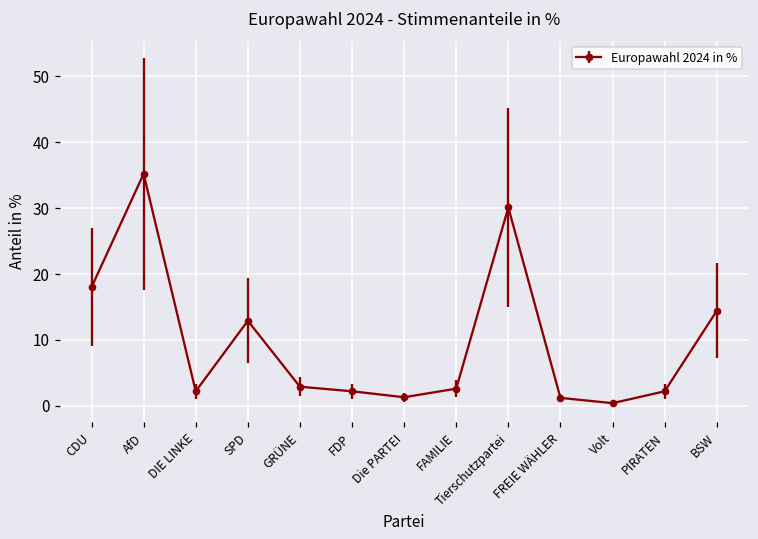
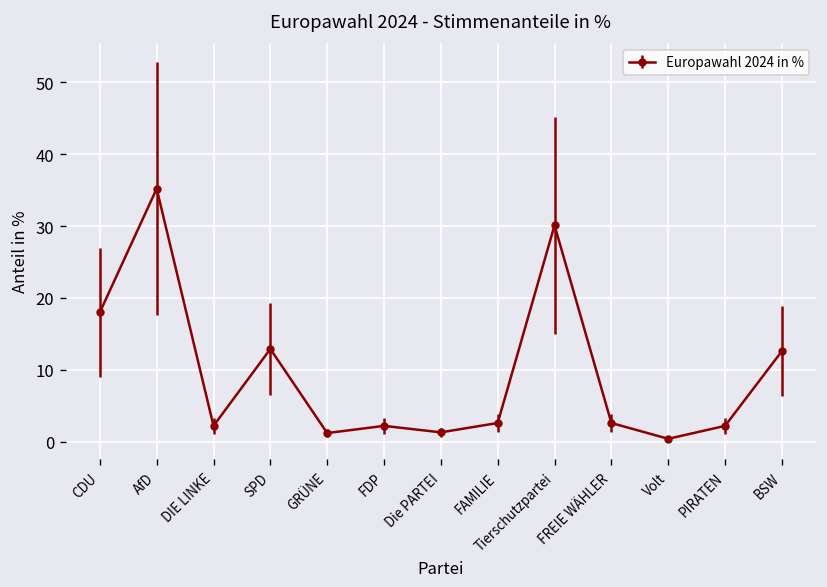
  {
    "CDU": 18,
    "AfD": 35,
    "DIE LINKE": 2,
    "SPD": 13,
-   "GRÜNE": 3,
+   "GRÜNE": 1,
    "FDP": 2,
    "Die PARTEI": 1,
    "FAMILIE": 3,
    "Tierschutzpartei": 30,
-   "FREIE WÄHLER": 1,
+   "FREIE WÄHLER": 3,
    "Volt": 0,
    "PIRATEN": 2,
-   "BSW": 14
+   "BSW": 13
  }
